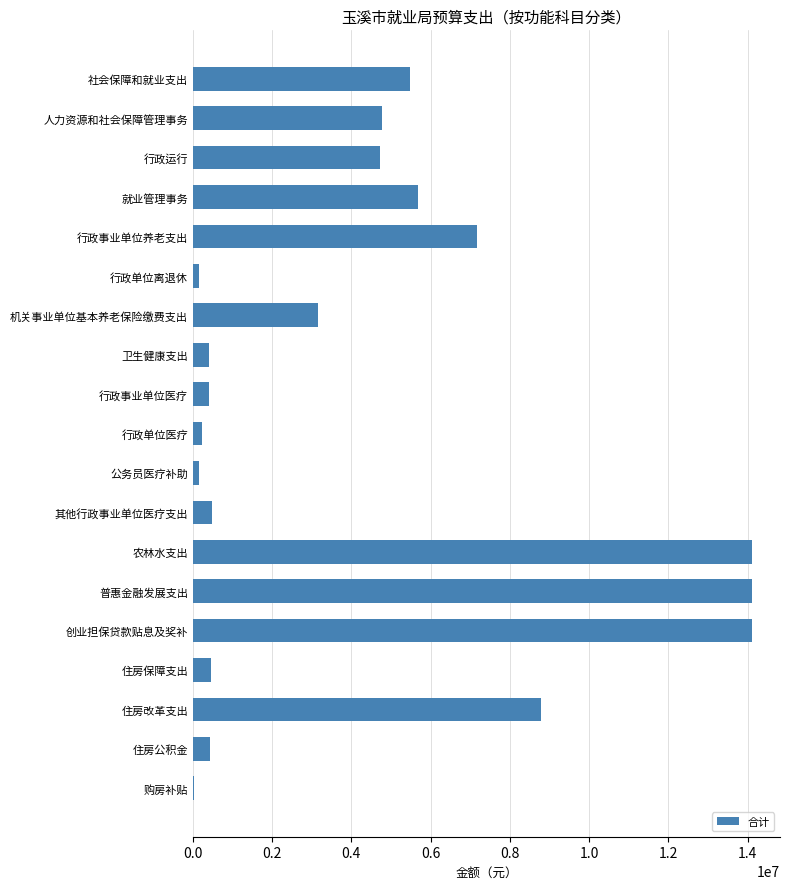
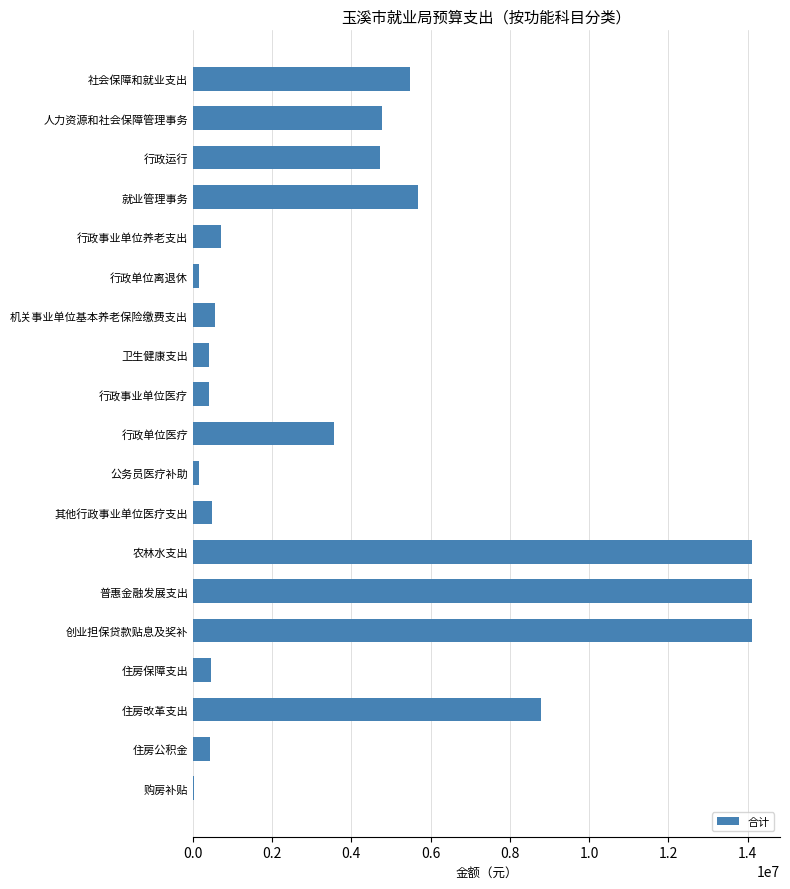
  {
    "社会保障和就业支出": 5500000,
    "人力资源和社会保障管理事务": 4800000,
    "行政运行": 4700000,
    "就业管理事务": 5700000,
-   "行政事业单位养老支出": 7200000,
+   "行政事业单位养老支出": 700000,
    "行政单位离退休": 200000,
-   "机关事业单位基本养老保险缴费支出": 3200000,
+   "机关事业单位基本养老保险缴费支出": 600000,
    "卫生健康支出": 400000,
    "行政事业单位医疗": 400000,
-   "行政单位医疗": 200000,
+   "行政单位医疗": 3600000,
    "公务员医疗补助": 200000,
    "其他行政事业单位医疗支出": 500000,
    "农林水支出": 14100000,
    "普惠金融发展支出": 14100000,
    "创业担保贷款贴息及奖补": 14100000,
    "住房保障支出": 500000,
    "住房改革支出": 8800000,
    "住房公积金": 400000
  }
